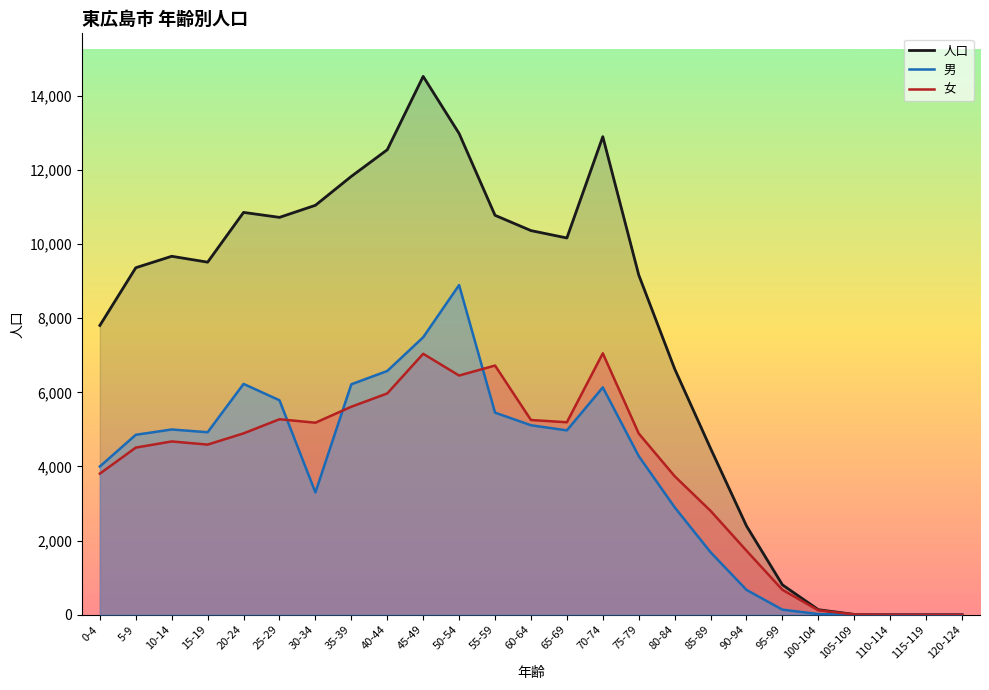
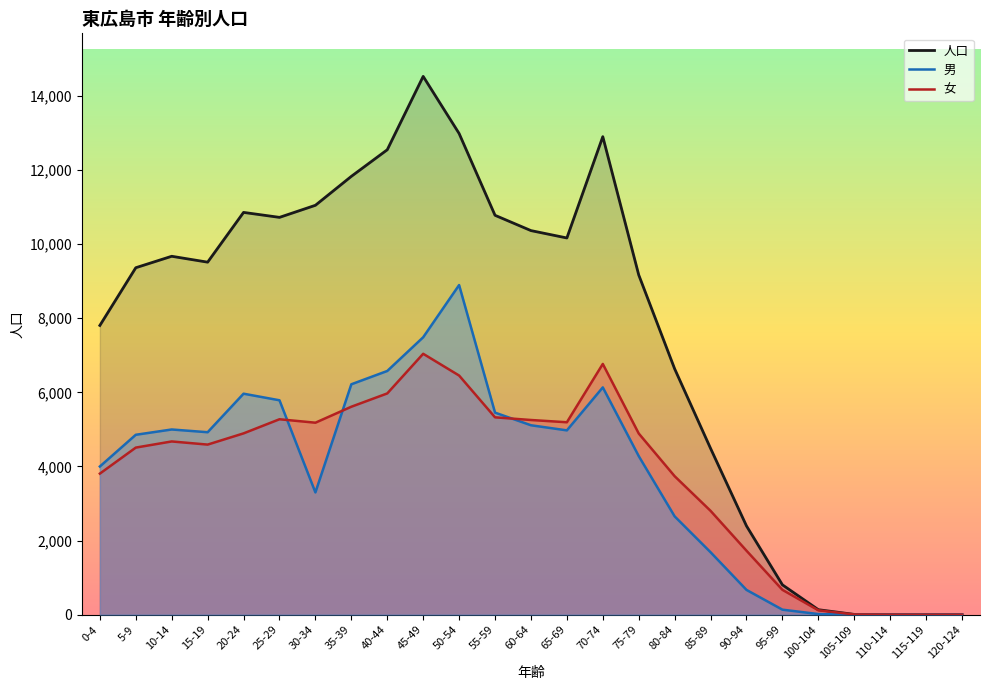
  {
    "人口": {
      "0-4": "7,800",
      "5-9": "9,400",
      "10-14": "9,700",
      "15-19": "9,500",
      "20-24": "10,900",
      "25-29": "10,700",
      "30-34": "11,000",
      "35-39": "11,800",
      "40-44": "12,500",
      "45-49": "14,500",
      "50-54": "13,000",
      "55-59": "10,800",
      "60-64": "10,400",
      "65-69": "10,200",
      "70-74": "12,900",
      "75-79": "9,200",
      "80-84": "6,600",
      "85-89": "4,500",
      "90-94": "2,400",
      "95-99": "800"
    },
    "男": {
      "0-4": "4,000",
      "5-9": "4,900",
      "10-14": "5,000",
      "15-19": "4,900",
-     "20-24": "6,200",
+     "20-24": "6,000",
      "25-29": "5,800",
      "30-34": "3,300",
      "35-39": "6,200",
      "40-44": "6,600",
      "45-49": "7,500",
      "50-54": "8,900",
      "55-59": "5,500",
      "60-64": "5,100",
      "65-69": "5,000",
      "70-74": "6,100",
      "75-79": "4,300",
-     "80-84": "2,900",
+     "80-84": "2,700",
      "85-89": "1,700",
      "90-94": "700",
      "95-99": "100",
      "100-104": "0"
    },
    "女": {
      "0-4": "3,800",
      "5-9": "4,500",
      "10-14": "4,700",
      "15-19": "4,600",
      "20-24": "4,900",
      "25-29": "5,300",
      "30-34": "5,200",
      "35-39": "5,600",
      "40-44": "6,000",
      "45-49": "7,000",
      "50-54": "6,500",
-     "55-59": "6,700",
+     "55-59": "5,300",
      "60-64": "5,300",
      "65-69": "5,200",
-     "70-74": "7,100",
+     "70-74": "6,800",
      "75-79": "4,900",
      "80-84": "3,700",
      "85-89": "2,800",
      "90-94": "1,700",
      "95-99": "700"
    }
  }
